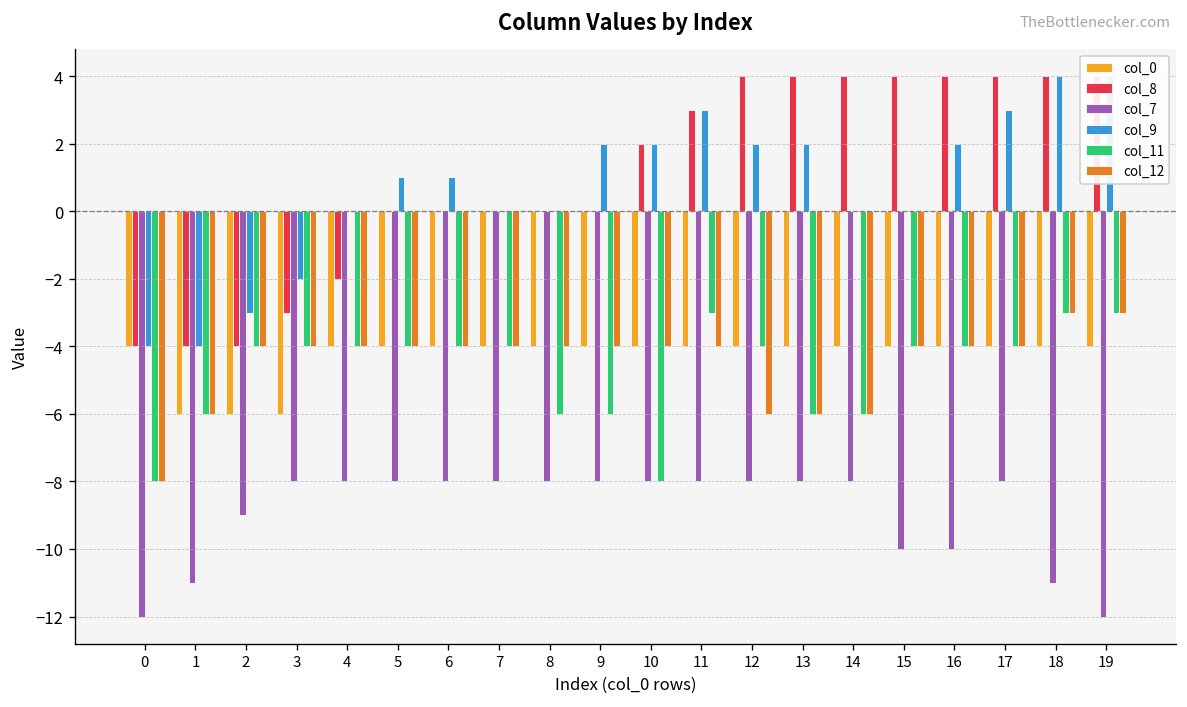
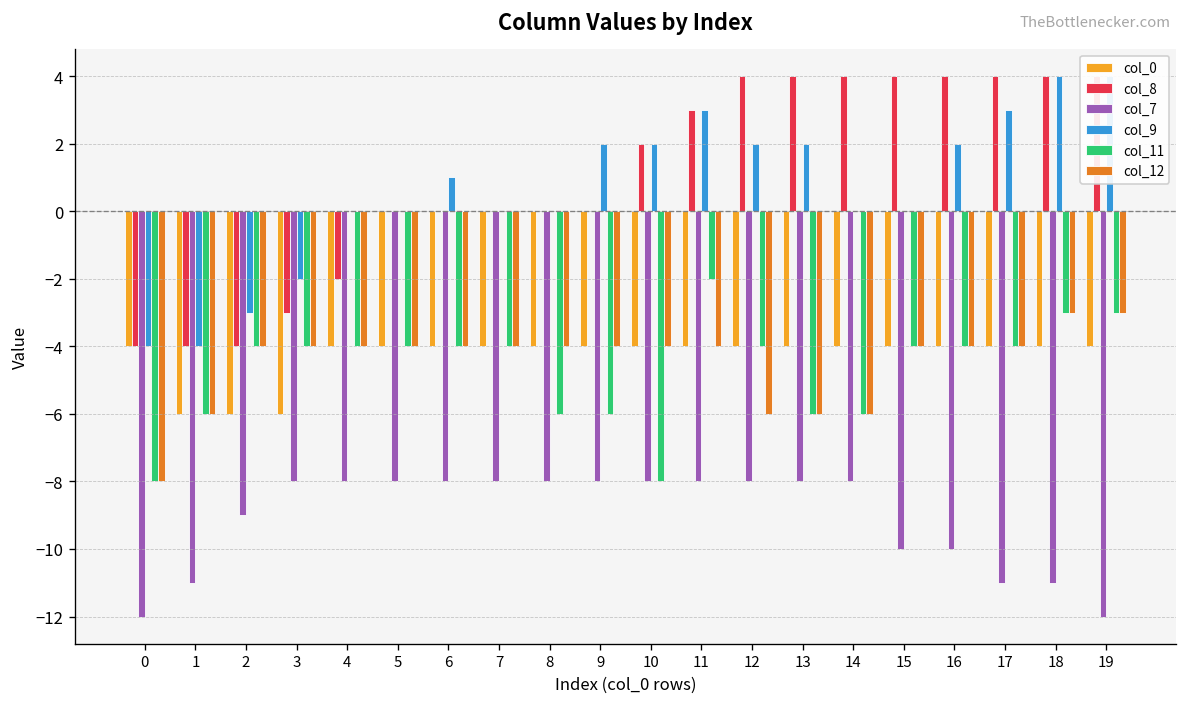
  {
    "col_8": {
      "0": -4,
      "1": -4,
      "2": -4,
      "3": -3,
      "4": -2,
      "5": 0,
      "6": 0,
      "7": 0,
      "8": 0,
      "9": 0,
      "10": 2,
      "11": 3,
      "12": 4,
      "13": 4,
      "14": 4,
      "15": 4,
      "16": 4,
      "17": 4,
      "18": 4
    },
    "col_7": {
      "0": -12,
      "1": -11,
      "2": -9,
      "3": -8,
      "4": -8,
      "5": -8,
      "6": -8,
      "7": -8,
      "8": -8,
      "9": -8,
      "10": -8,
      "11": -8,
      "12": -8,
      "13": -8,
      "14": -8,
      "15": -10,
      "16": -10,
-     "17": -8,
+     "17": -11,
      "18": -11,
      "19": -12
    },
    "col_9": {
      "0": -4,
      "1": -4,
      "2": -3,
      "3": -2,
      "4": 0,
-     "5": 1,
+     "5": 0,
      "6": 1,
      "7": 0,
      "8": 0,
      "9": 2,
      "10": 2,
      "11": 3,
      "12": 2,
      "13": 2,
      "14": 0,
      "15": 0,
      "16": 2,
      "17": 3,
      "18": 4
    },
    "col_11": {
      "0": -8,
      "1": -6,
      "2": -4,
      "3": -4,
      "4": -4,
      "5": -4,
      "6": -4,
      "7": -4,
      "8": -6,
      "9": -6,
      "10": -8,
-     "11": -3,
+     "11": -2,
      "12": -4,
      "13": -6,
      "14": -6,
      "15": -4,
      "16": -4,
      "17": -4,
      "18": -3,
      "19": -3
    }
  }
